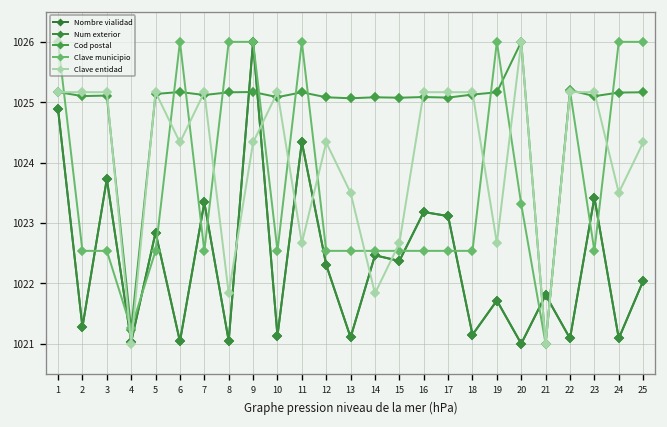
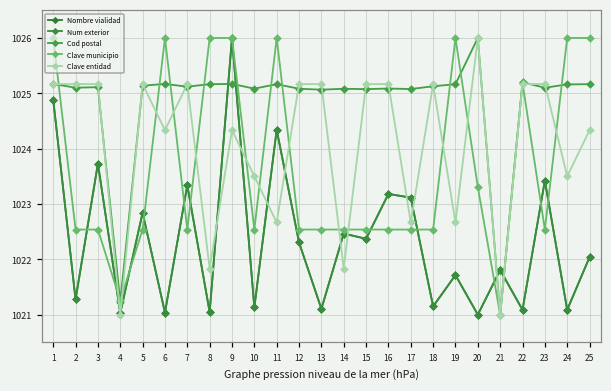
  {
    "Clave entidad": {
      "2": 1025.2,
      "3": 1025.2,
      "6": 1024.3,
      "8": 1021.8,
      "9": 1024.3,
-     "10": 1025.2,
+     "10": 1023.5,
      "11": 1022.7,
-     "12": 1024.3,
-     "13": 1023.5,
+     "12": 1025.2,
+     "13": 1025.2,
      "14": 1021.8,
-     "15": 1022.7,
+     "15": 1025.2,
      "16": 1025.2,
-     "17": 1025.2,
+     "17": 1022.7,
      "19": 1022.7,
      "23": 1025.2,
      "24": 1023.5,
      "25": 1024.3
    }
  }
